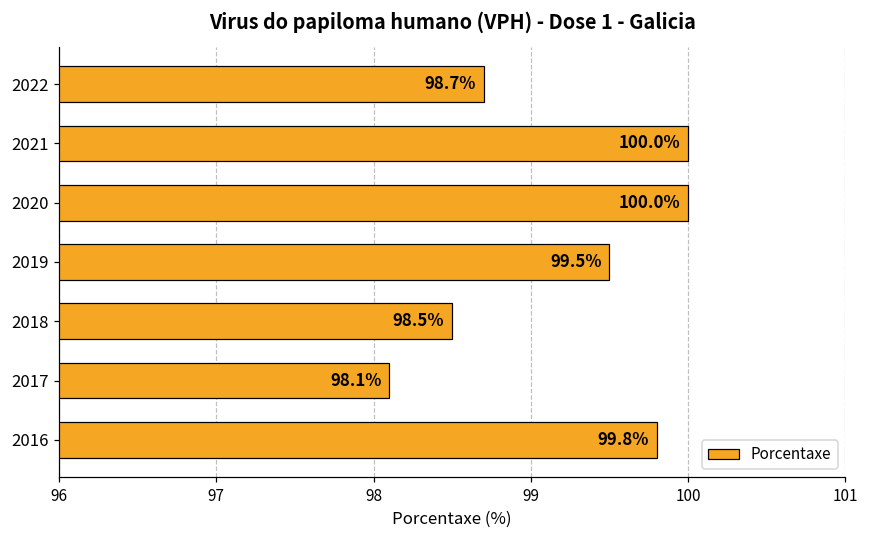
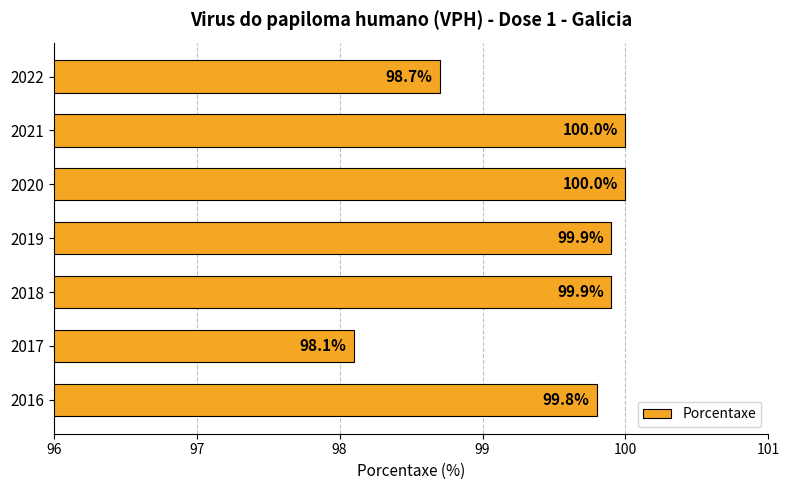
  {
    "2022": "98.7%",
    "2021": "100.0%",
    "2020": "100.0%",
-   "2019": "99.5%",
-   "2018": "98.5%",
+   "2019": "99.9%",
+   "2018": "99.9%",
    "2017": "98.1%",
    "2016": "99.8%"
  }
